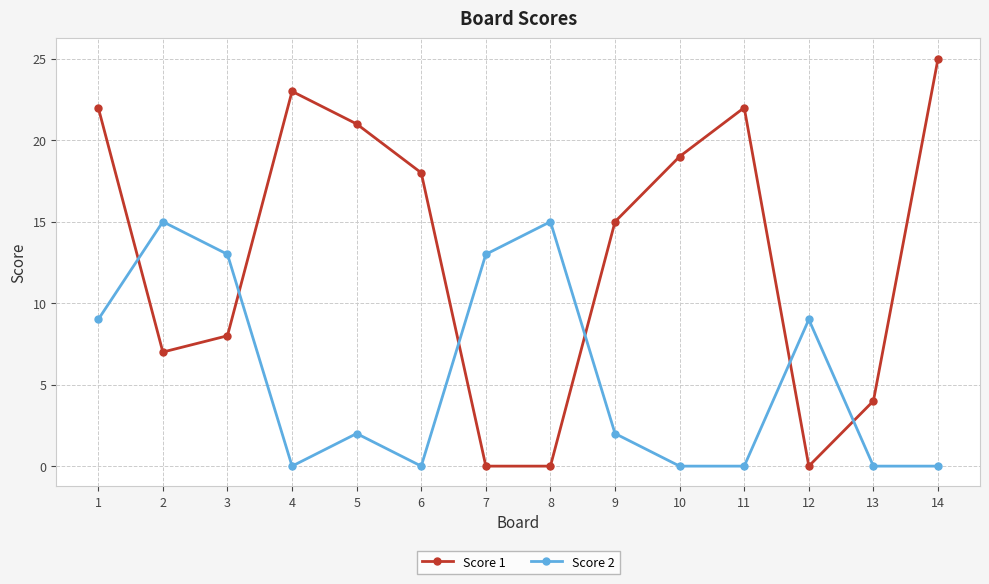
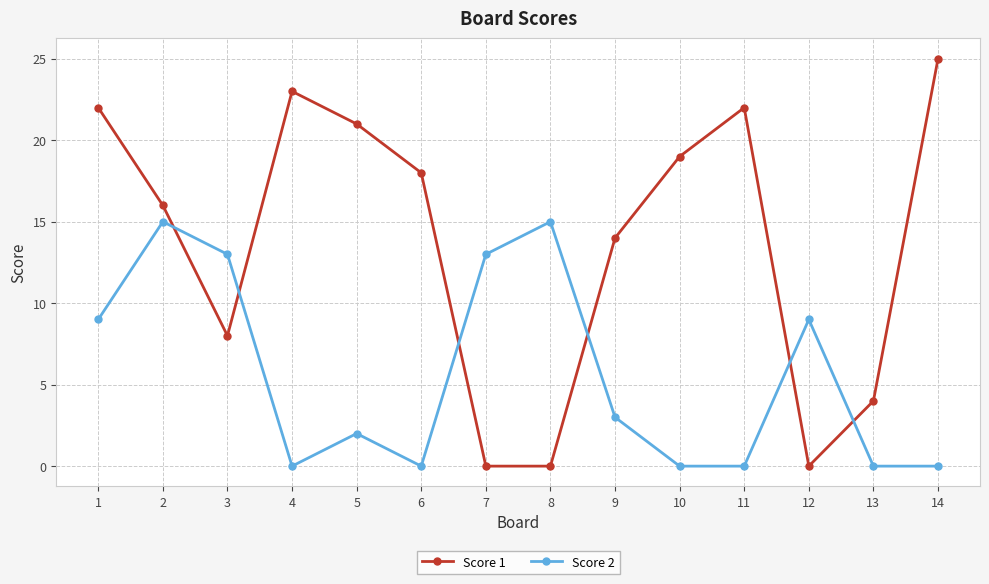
  {
    "Score 1": {
      "1": 22,
-     "2": 7,
+     "2": 16,
      "3": 8,
      "4": 23,
      "5": 21,
      "6": 18,
      "7": 0,
      "8": 0,
-     "9": 15,
+     "9": 14,
      "10": 19,
      "11": 22,
      "12": 0,
      "13": 4,
      "14": 25
    },
    "Score 2": {
      "1": 9,
      "2": 15,
      "3": 13,
      "4": 0,
      "5": 2,
      "6": 0,
      "7": 13,
      "8": 15,
-     "9": 2,
+     "9": 3,
      "10": 0,
      "11": 0,
      "12": 9,
      "13": 0,
      "14": 0
    }
  }
